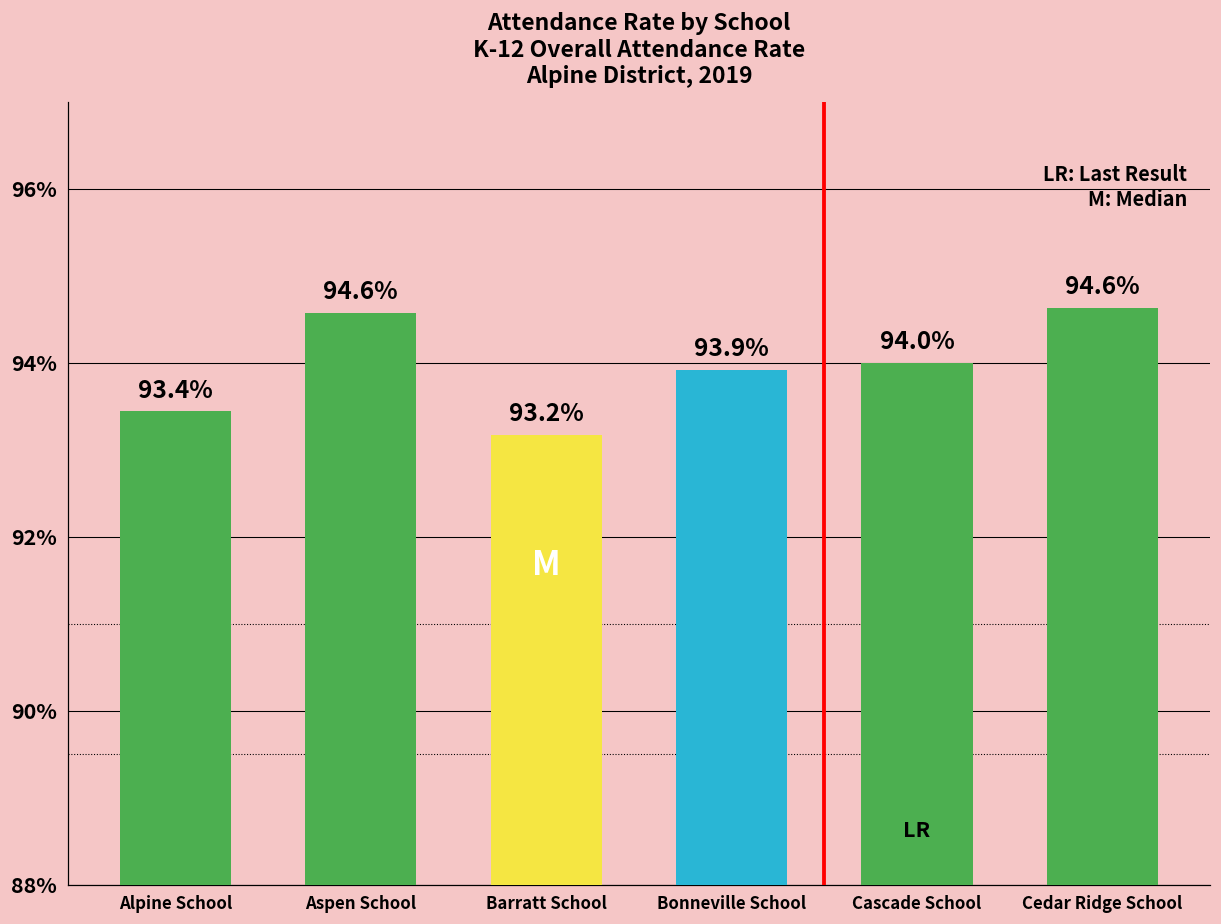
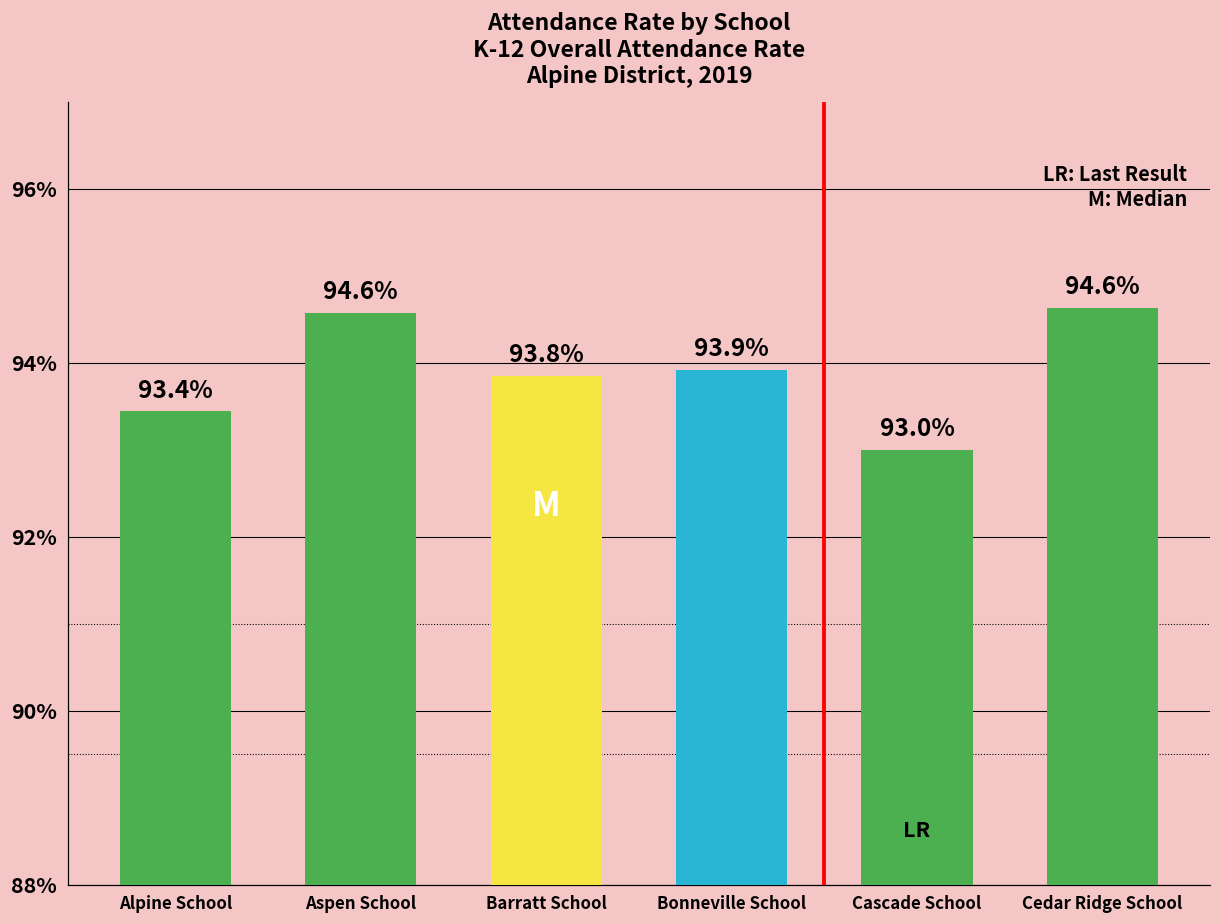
  {
    "Alpine School": "93.4%",
    "Aspen School": "94.6%",
-   "Barratt School": "93.2%",
+   "Barratt School": "93.8%",
    "Bonneville School": "93.9%",
-   "Cascade School": "94.0%",
+   "Cascade School": "93.0%",
    "Cedar Ridge School": "94.6%"
  }
